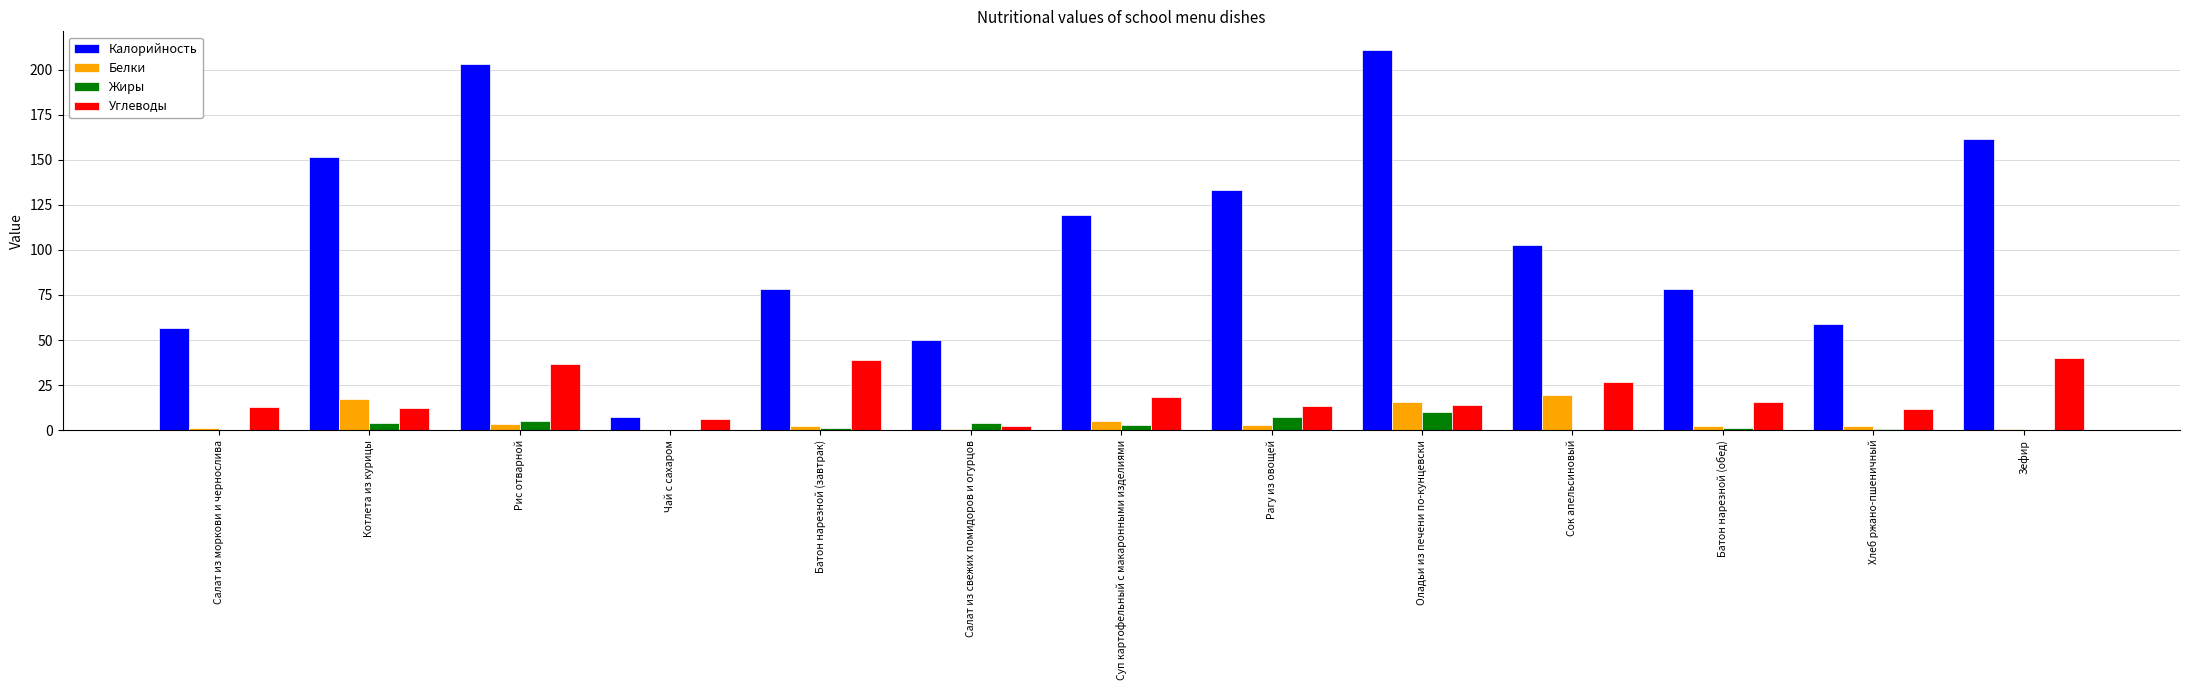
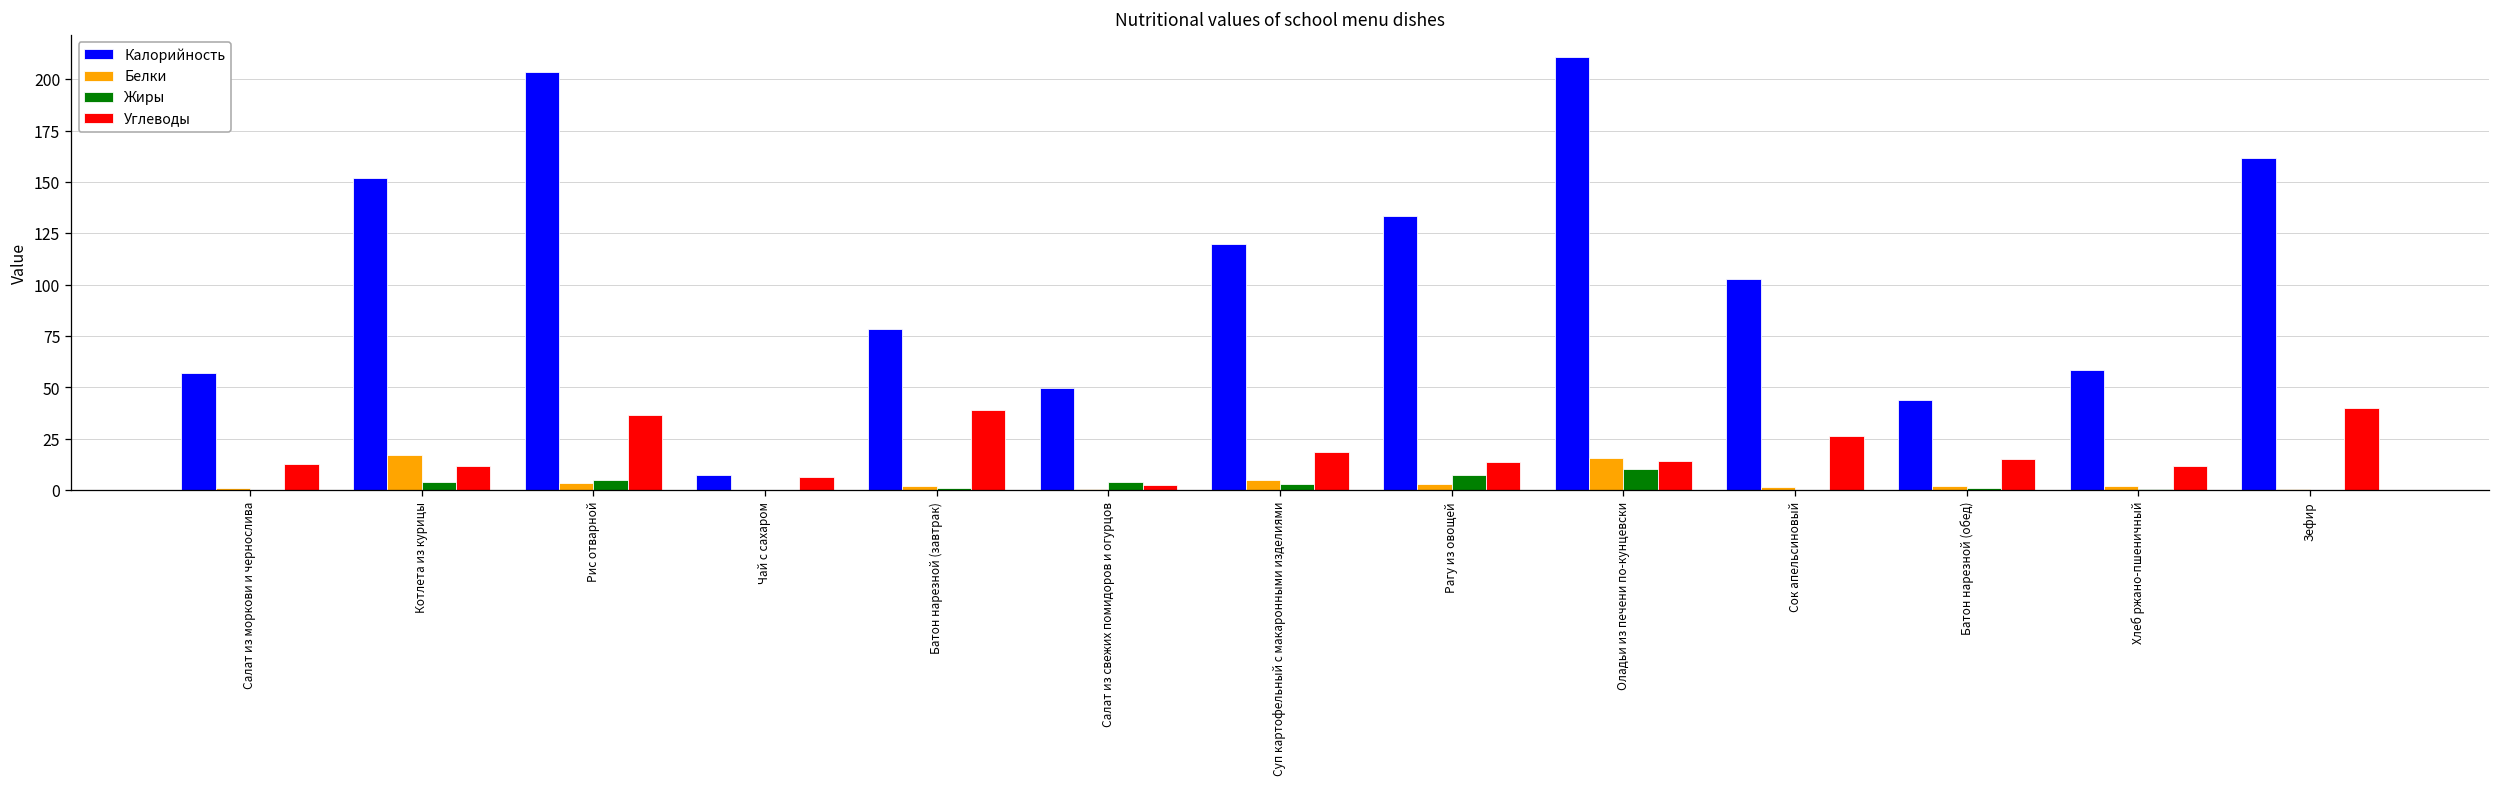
  {
    "Калорийность": {
      "Салат из моркови и чернослива": 57,
      "Котлета из курицы": 152,
      "Рис отварной": 204,
      "Чай с сахаром": 7,
      "Батон нарезной (завтрак)": 79,
      "Салат из свежих помидоров и огурцов": 50,
      "Суп картофельный с макаронными изделиями": 120,
      "Рагу из овощей": 133,
      "Оладьи из печени по-кунцевски": 211,
      "Сок апельсиновый": 103,
-     "Батон нарезной (обед)": 79,
+     "Батон нарезной (обед)": 44,
      "Хлеб ржано-пшеничный": 59,
      "Зефир": 162
    },
    "Белки": {
      "Котлета из курицы": 17,
      "Рис отварной": 4,
      "Батон нарезной (завтрак)": 2,
      "Суп картофельный с макаронными изделиями": 5,
      "Рагу из овощей": 3,
      "Оладьи из печени по-кунцевски": 16,
-     "Сок апельсиновый": 20,
+     "Сок апельсиновый": 1,
      "Батон нарезной (обед)": 2,
      "Хлеб ржано-пшеничный": 2
    },
    "Жиры": {
      "Котлета из курицы": 4,
      "Рис отварной": 5,
      "Чай с сахаром": 0,
      "Салат из свежих помидоров и огурцов": 4,
      "Суп картофельный с макаронными изделиями": 3,
      "Рагу из овощей": 8,
      "Оладьи из печени по-кунцевски": 10
    },
    "Углеводы": {
      "Салат из моркови и чернослива": 13,
      "Котлета из курицы": 12,
      "Рис отварной": 36,
      "Чай с сахаром": 6,
      "Батон нарезной (завтрак)": 39,
      "Салат из свежих помидоров и огурцов": 3,
      "Суп картофельный с макаронными изделиями": 19,
      "Рагу из овощей": 14,
      "Оладьи из печени по-кунцевски": 14,
      "Сок апельсиновый": 26,
      "Батон нарезной (обед)": 15,
      "Хлеб ржано-пшеничный": 12,
      "Зефир": 40
    }
  }
